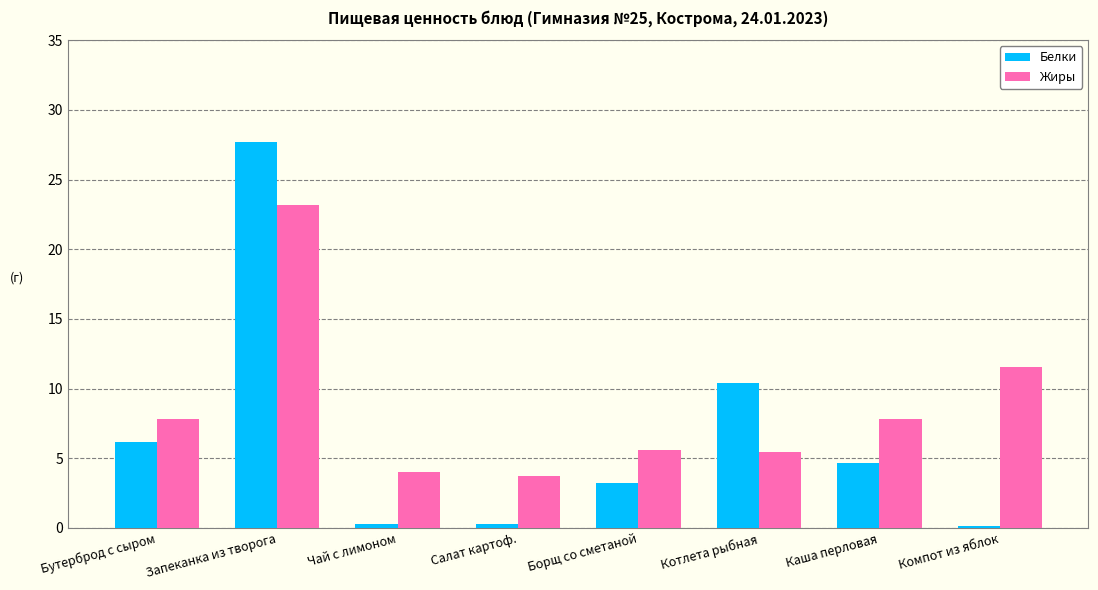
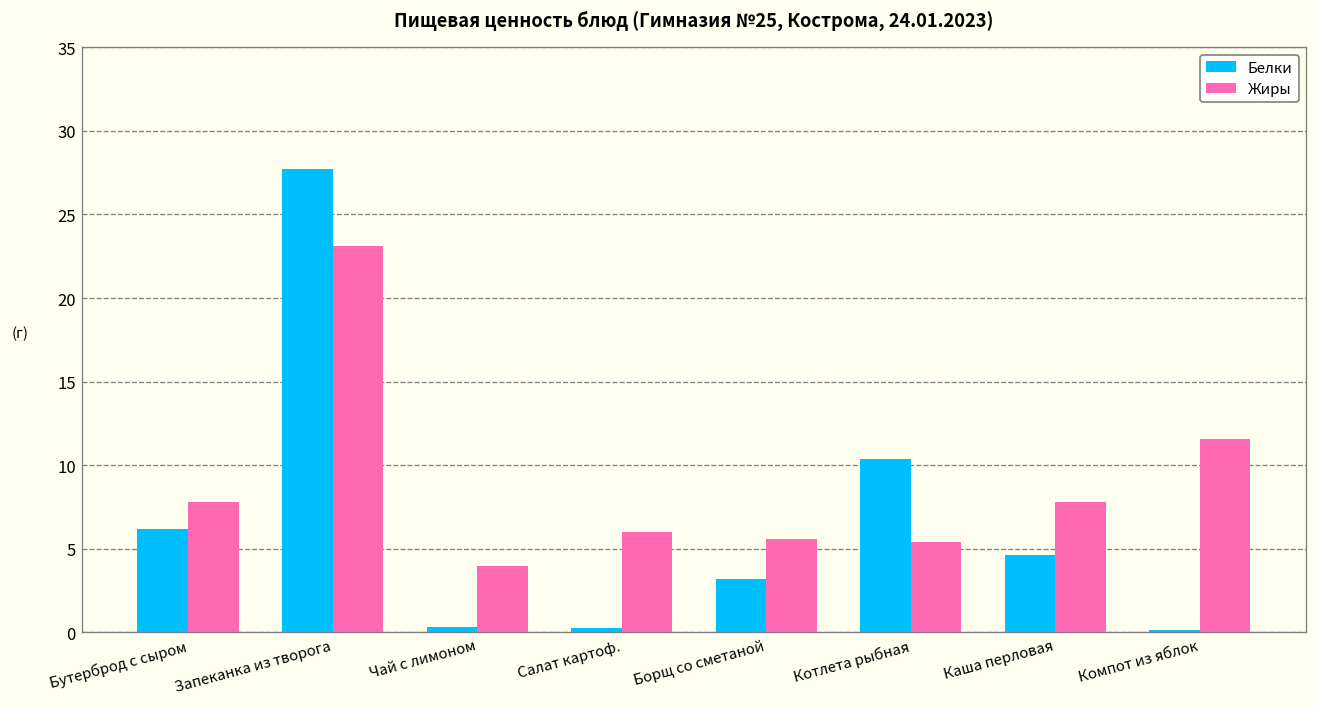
  {
    "Белки": {
      "Бутерброд с сыром": 6.2,
      "Запеканка из творога": 27.7,
      "Чай с лимоном": 0.3,
      "Салат картоф.": 0.3,
      "Борщ со сметаной": 3.2,
      "Котлета рыбная": 10.4,
      "Каша перловая": 4.6
    },
    "Жиры": {
      "Бутерброд с сыром": 7.8,
      "Запеканка из творога": 23.1,
      "Чай с лимоном": 4.0,
-     "Салат картоф.": 3.7,
+     "Салат картоф.": 6.0,
      "Борщ со сметаной": 5.6,
      "Котлета рыбная": 5.4,
      "Каша перловая": 7.8,
      "Компот из яблок": 11.6
    }
  }
